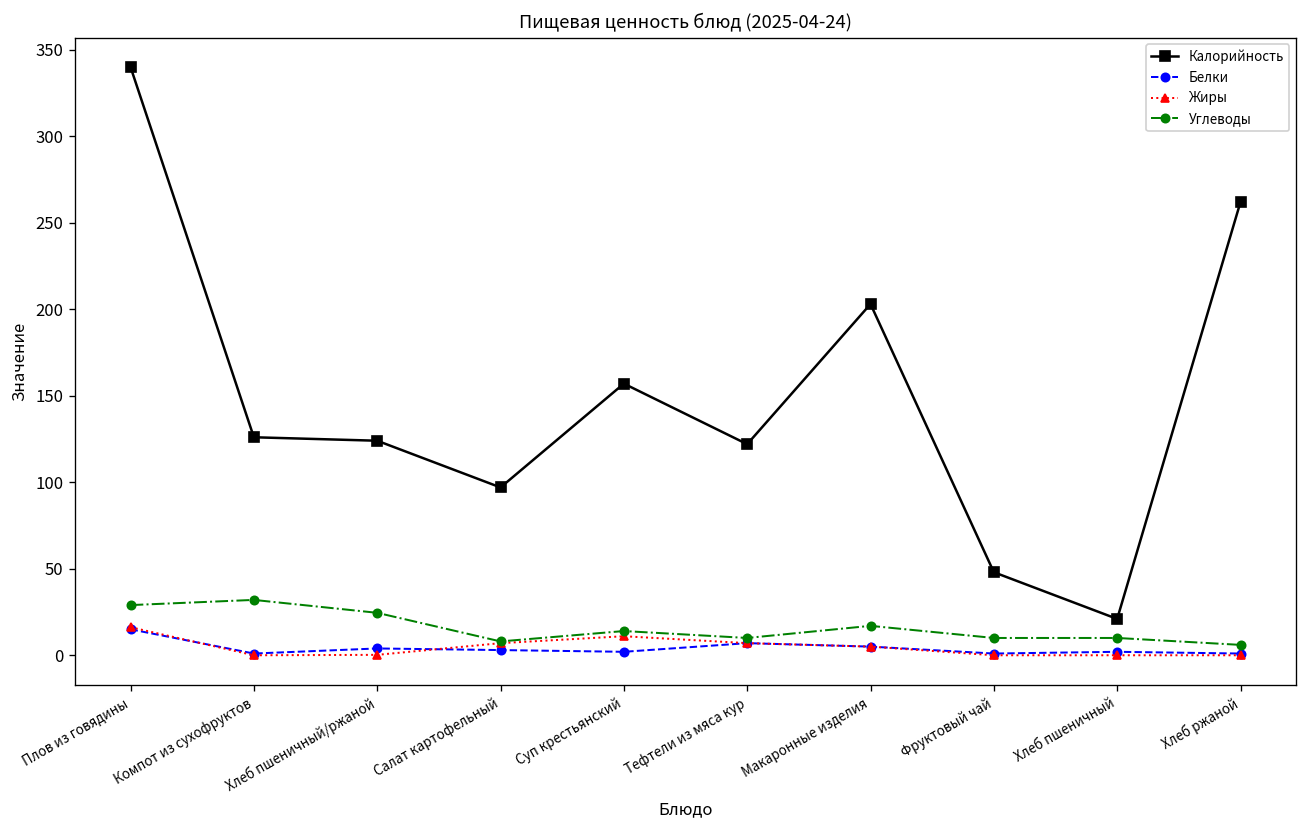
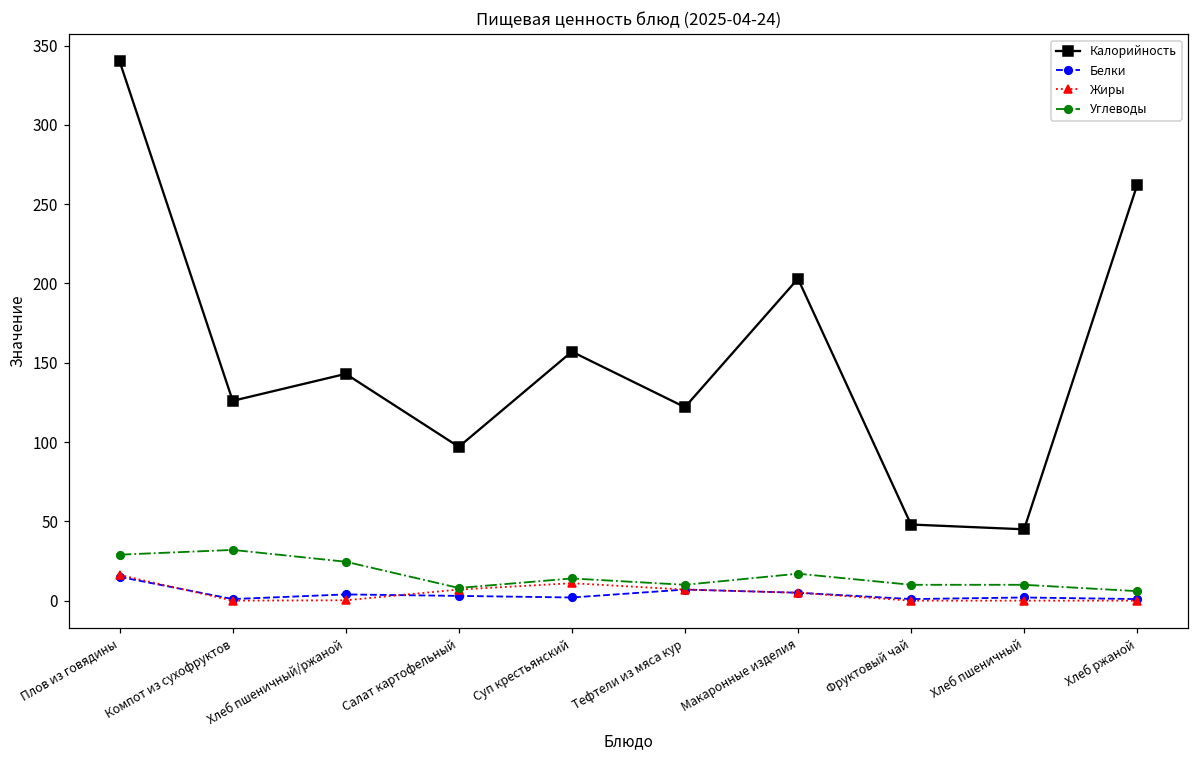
  {
    "Калорийность": {
      "Плов из говядины": 340,
      "Компот из сухофруктов": 126,
-     "Хлеб пшеничный/ржаной": 124,
+     "Хлеб пшеничный/ржаной": 143,
      "Салат картофельный": 97,
      "Суп крестьянский": 157,
      "Тефтели из мяса кур": 122,
      "Макаронные изделия": 203,
      "Фруктовый чай": 48,
-     "Хлеб пшеничный": 21,
+     "Хлеб пшеничный": 45,
      "Хлеб ржаной": 262
    },
    "Белки": {
      "Хлеб пшеничный/ржаной": 4,
      "Салат картофельный": 3,
      "Суп крестьянский": 2,
      "Хлеб пшеничный": 2
    },
    "Жиры": {
      "Хлеб пшеничный/ржаной": 0,
      "Суп крестьянский": 11,
      "Хлеб пшеничный": 0
    },
    "Углеводы": {
      "Плов из говядины": 29,
      "Компот из сухофруктов": 32,
      "Хлеб пшеничный/ржаной": 25,
      "Суп крестьянский": 14,
      "Тефтели из мяса кур": 10,
      "Макаронные изделия": 17,
      "Фруктовый чай": 10,
      "Хлеб пшеничный": 10,
      "Хлеб ржаной": 6
    }
  }
